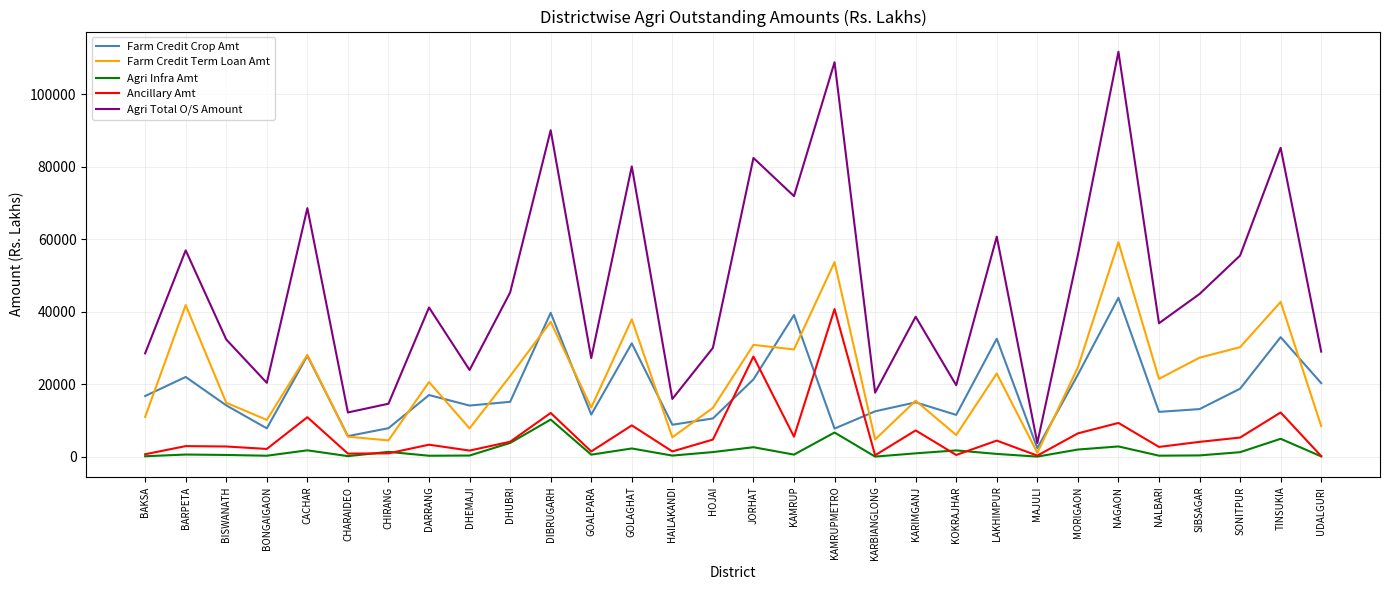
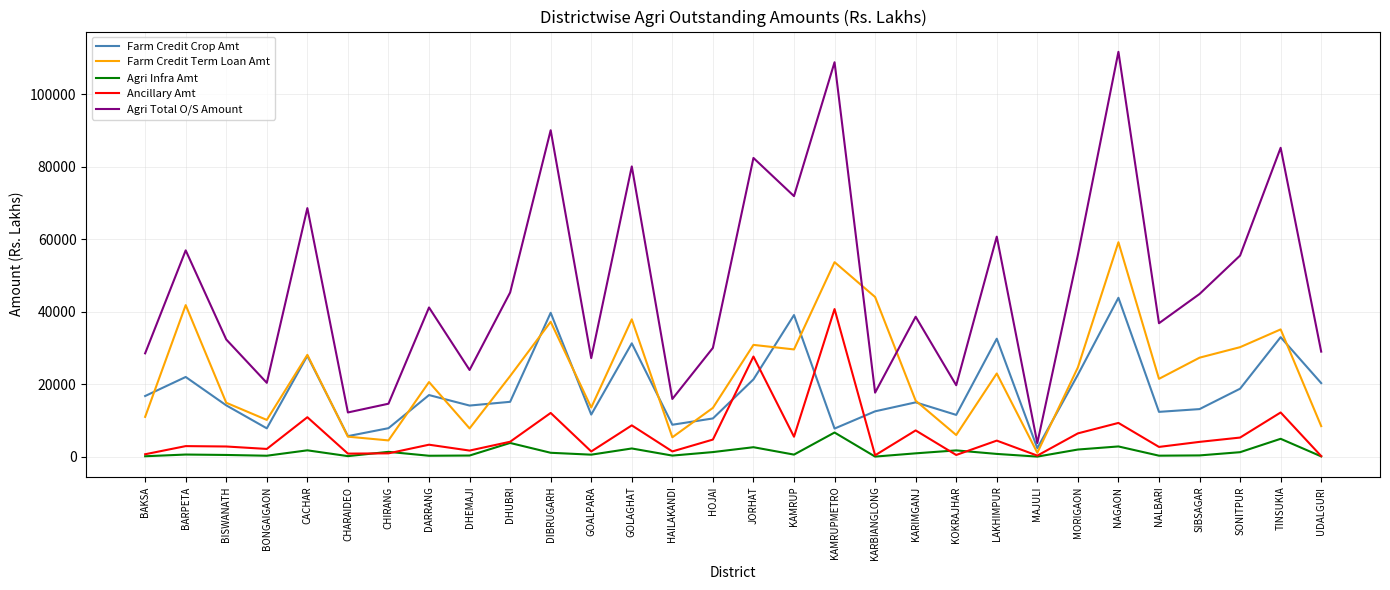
  {
    "Farm Credit Crop Amt": {
      "BAKSA": 17000,
      "BARPETA": 22000,
      "BISWANATH": 14000,
      "BONGAIGAON": 8000,
      "CHIRANG": 8000,
      "DARRANG": 17000,
      "DHEMAJI": 14000,
      "DHUBRI": 15000,
      "DIBRUGARH": 40000,
      "GOALPARA": 12000,
      "GOLAGHAT": 31000,
      "HAILAKANDI": 9000,
      "HOJAI": 11000,
      "JORHAT": 21000,
      "KAMRUP": 39000,
      "KAMRUPMETRO": 8000,
      "KARBIANGLONG": 13000,
      "KOKRAJHAR": 12000,
      "LAKHIMPUR": 33000,
      "MAJULI": 2000,
      "MORIGAON": 23000,
      "NAGAON": 44000,
      "NALBARI": 12000,
      "SIBSAGAR": 13000,
      "SONITPUR": 19000,
      "TINSUKIA": 33000,
      "UDALGURI": 20000
    },
    "Farm Credit Term Loan Amt": {
      "BAKSA": 11000,
      "BARPETA": 42000,
      "BISWANATH": 15000,
      "BONGAIGAON": 10000,
      "CHIRANG": 4000,
      "DARRANG": 21000,
      "DHEMAJI": 8000,
      "DHUBRI": 22000,
      "DIBRUGARH": 37000,
      "GOALPARA": 14000,
      "GOLAGHAT": 38000,
      "HAILAKANDI": 5000,
      "HOJAI": 13000,
      "JORHAT": 31000,
      "KAMRUP": 30000,
      "KAMRUPMETRO": 54000,
-     "KARBIANGLONG": 5000,
+     "KARBIANGLONG": 44000,
      "KOKRAJHAR": 6000,
      "LAKHIMPUR": 23000,
      "MAJULI": 1000,
      "MORIGAON": 25000,
      "NAGAON": 59000,
      "NALBARI": 21000,
      "SIBSAGAR": 27000,
      "SONITPUR": 30000,
-     "TINSUKIA": 43000,
+     "TINSUKIA": 35000,
      "UDALGURI": 8000
    },
    "Agri Infra Amt": {
      "BARPETA": 1000,
      "BISWANATH": 0,
      "BONGAIGAON": 0,
      "CACHAR": 2000,
      "DARRANG": 0,
      "DHEMAJI": 0,
-     "DIBRUGARH": 10000,
+     "DIBRUGARH": 1000,
      "GOALPARA": 1000,
      "GOLAGHAT": 2000,
      "HAILAKANDI": 0,
      "HOJAI": 1000,
      "JORHAT": 3000,
      "KAMRUP": 1000,
      "KAMRUPMETRO": 7000,
      "KARIMGANJ": 1000,
      "KOKRAJHAR": 2000,
      "LAKHIMPUR": 1000,
      "MORIGAON": 2000,
      "NAGAON": 3000,
      "NALBARI": 0,
      "SIBSAGAR": 0,
      "SONITPUR": 1000,
      "TINSUKIA": 5000
    },
    "Ancillary Amt": {
      "BARPETA": 3000,
      "BISWANATH": 3000,
      "BONGAIGAON": 2000,
      "CACHAR": 11000,
      "DARRANG": 3000,
      "DHEMAJI": 2000,
      "DIBRUGARH": 12000,
      "GOALPARA": 1000,
      "GOLAGHAT": 9000,
      "HAILAKANDI": 1000,
      "HOJAI": 5000,
      "JORHAT": 28000,
      "KAMRUP": 6000,
      "KAMRUPMETRO": 41000,
      "KARIMGANJ": 7000,
      "KOKRAJHAR": 0,
      "LAKHIMPUR": 4000,
      "MORIGAON": 6000,
      "NAGAON": 9000,
      "NALBARI": 3000,
      "SIBSAGAR": 4000,
      "SONITPUR": 5000,
      "TINSUKIA": 12000
    },
    "Agri Total O/S Amount": {
      "BAKSA": 29000,
      "BARPETA": 57000,
      "BISWANATH": 32000,
      "BONGAIGAON": 20000,
      "CACHAR": 69000,
      "CHARAIDEO": 12000,
      "CHIRANG": 15000,
      "DARRANG": 41000,
      "DHEMAJI": 24000,
      "DHUBRI": 45000,
      "DIBRUGARH": 90000,
      "GOALPARA": 27000,
      "GOLAGHAT": 80000,
      "HAILAKANDI": 16000,
      "HOJAI": 30000,
      "JORHAT": 82000,
      "KAMRUP": 72000,
      "KAMRUPMETRO": 109000,
      "KARBIANGLONG": 18000,
      "KARIMGANJ": 39000,
      "KOKRAJHAR": 20000,
      "LAKHIMPUR": 61000,
      "MAJULI": 4000,
      "MORIGAON": 56000,
      "NAGAON": 112000,
      "NALBARI": 37000,
      "SIBSAGAR": 45000,
      "SONITPUR": 55000,
      "TINSUKIA": 85000,
      "UDALGURI": 29000
    }
  }
